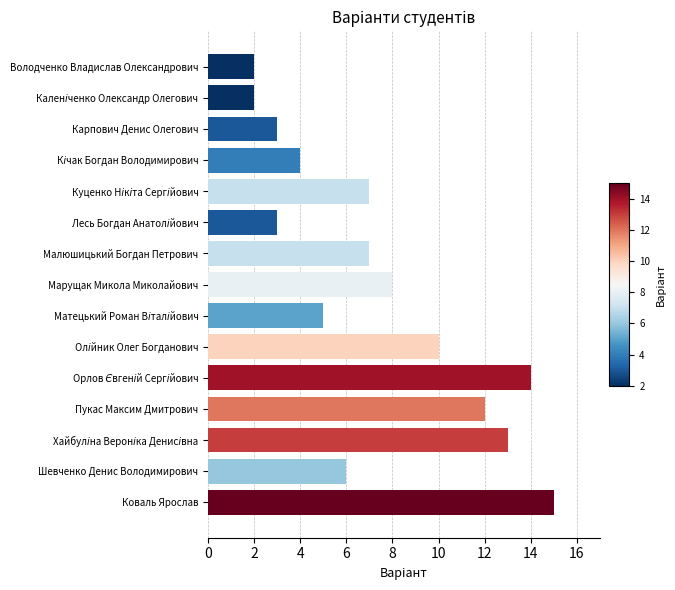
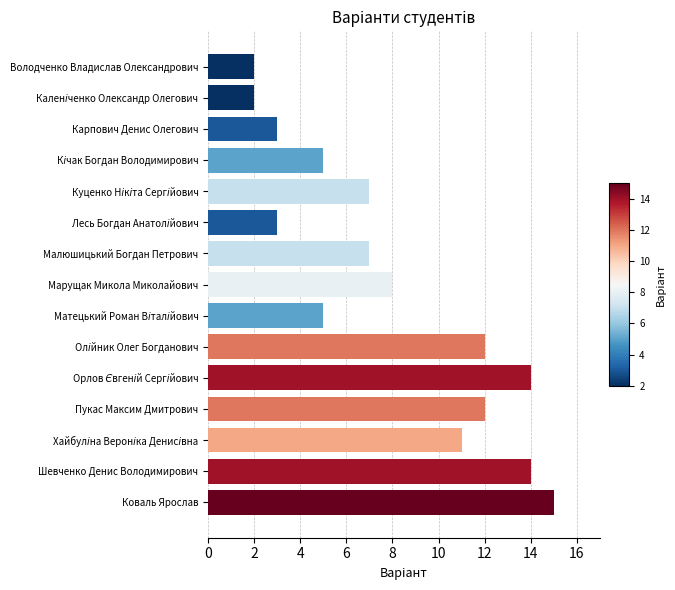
  {
    "Володченко Владислав Олександрович": 2,
    "Каленіченко Олександр Олегович": 2,
    "Карпович Денис Олегович": 3,
-   "Кічак Богдан Володимирович": 4,
+   "Кічак Богдан Володимирович": 5,
    "Куценко Нікіта Сергійович": 7,
    "Лесь Богдан Анатолійович": 3,
    "Малюшицький Богдан Петрович": 7,
    "Марущак Микола Миколайович": 8,
    "Матецький Роман Віталійович": 5,
-   "Олійник Олег Богданович": 10,
+   "Олійник Олег Богданович": 12,
    "Орлов Євгеній Сергійович": 14,
    "Пукас Максим Дмитрович": 12,
-   "Хайбуліна Вероніка Денисівна": 13,
-   "Шевченко Денис Володимирович": 6,
+   "Хайбуліна Вероніка Денисівна": 11,
+   "Шевченко Денис Володимирович": 14,
    "Коваль Ярослав": 15
  }
